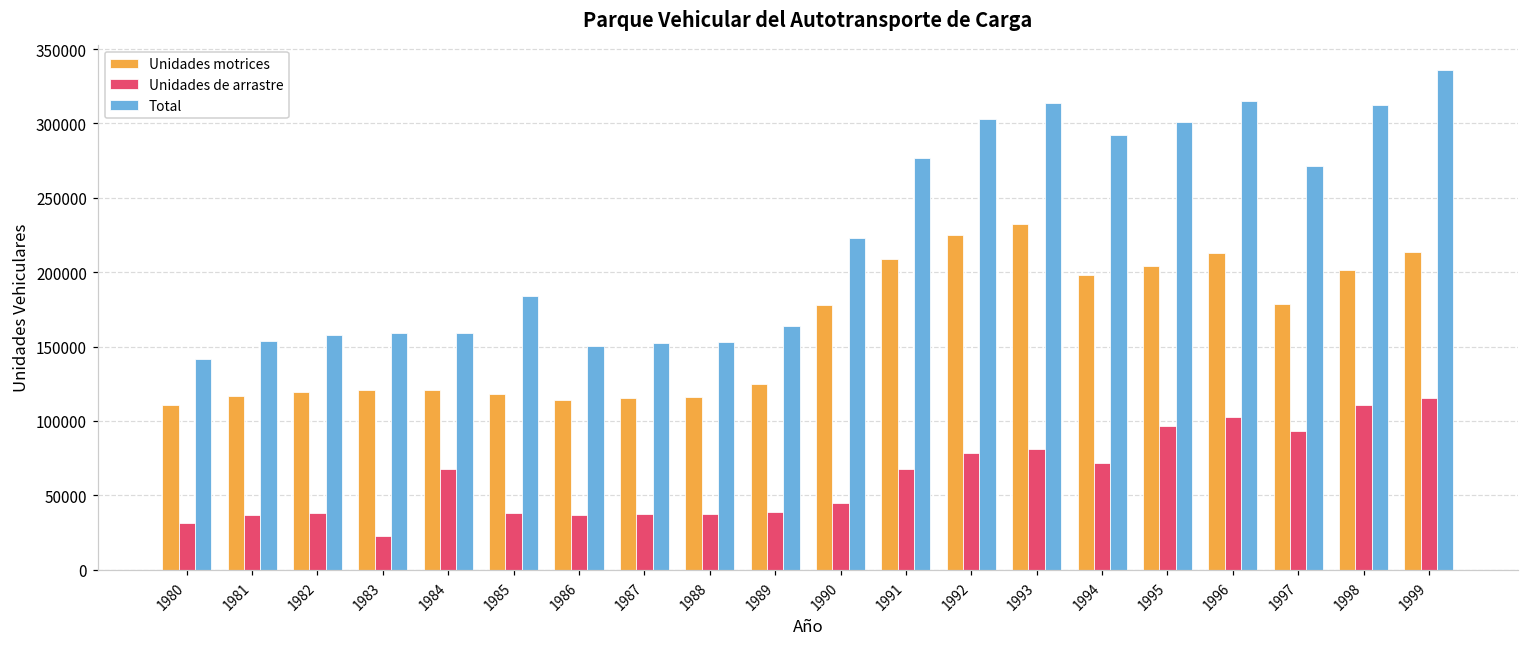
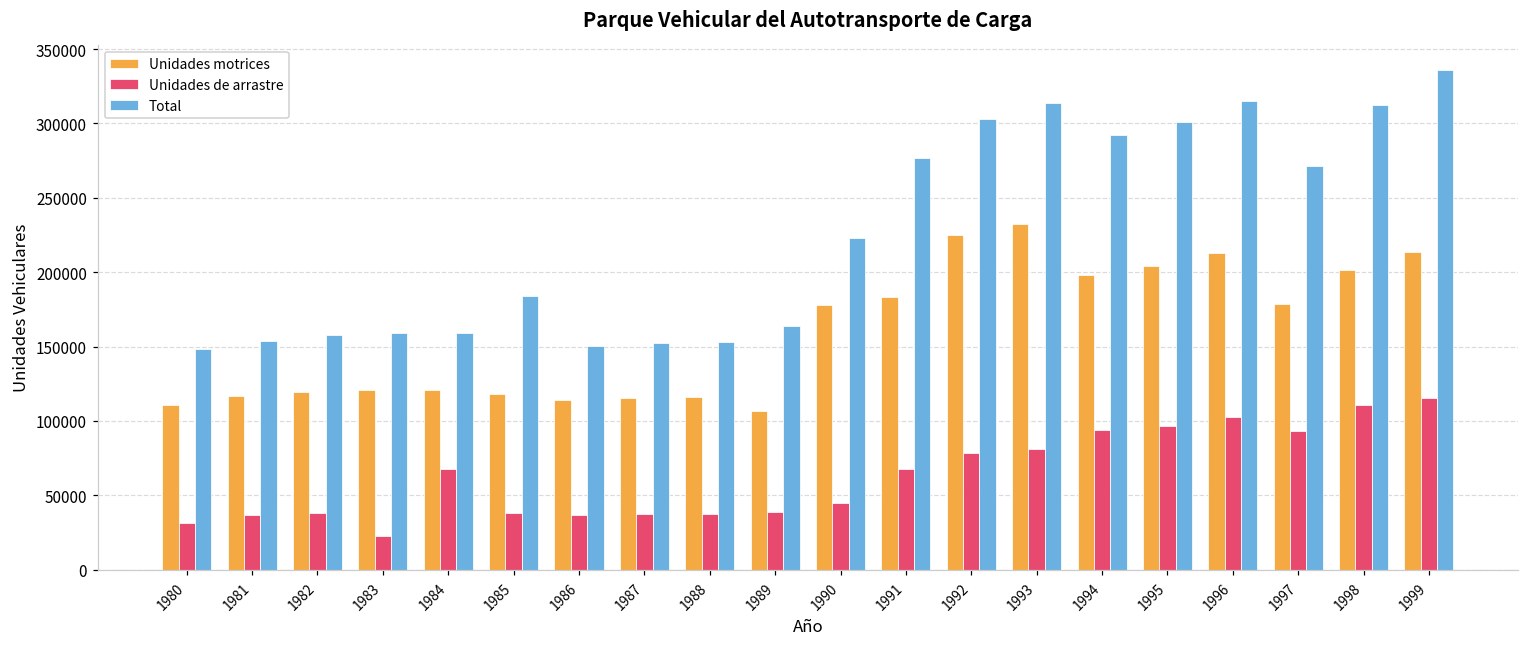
  {
    "Unidades motrices": {
      "1980": 111000,
      "1981": 117000,
      "1982": 119000,
      "1983": 121000,
      "1984": 121000,
      "1985": 118000,
      "1986": 114000,
      "1987": 115000,
      "1988": 116000,
-     "1989": 125000,
+     "1989": 107000,
      "1990": 178000,
-     "1991": 209000,
+     "1991": 183000,
      "1992": 225000,
      "1993": 232000,
      "1994": 198000,
      "1995": 204000,
      "1996": 213000,
      "1997": 178000,
      "1998": 202000,
      "1999": 213000
    },
    "Unidades de arrastre": {
      "1980": 31000,
      "1981": 37000,
      "1982": 38000,
      "1983": 22000,
      "1984": 68000,
      "1985": 38000,
      "1986": 37000,
      "1987": 37000,
      "1988": 38000,
      "1989": 39000,
      "1990": 45000,
      "1991": 68000,
      "1992": 78000,
      "1993": 81000,
-     "1994": 72000,
+     "1994": 94000,
      "1995": 97000,
      "1996": 102000,
      "1997": 93000,
      "1998": 111000,
      "1999": 115000
    },
    "Total": {
-     "1980": 142000,
+     "1980": 149000,
      "1981": 154000,
      "1982": 158000,
      "1983": 159000,
      "1984": 159000,
      "1985": 184000,
      "1986": 151000,
      "1987": 152000,
      "1988": 153000,
      "1989": 164000,
      "1990": 223000,
      "1991": 277000,
      "1992": 303000,
      "1993": 314000,
      "1994": 292000,
      "1995": 301000,
      "1996": 315000,
      "1997": 271000,
      "1998": 312000,
      "1999": 336000
    }
  }
